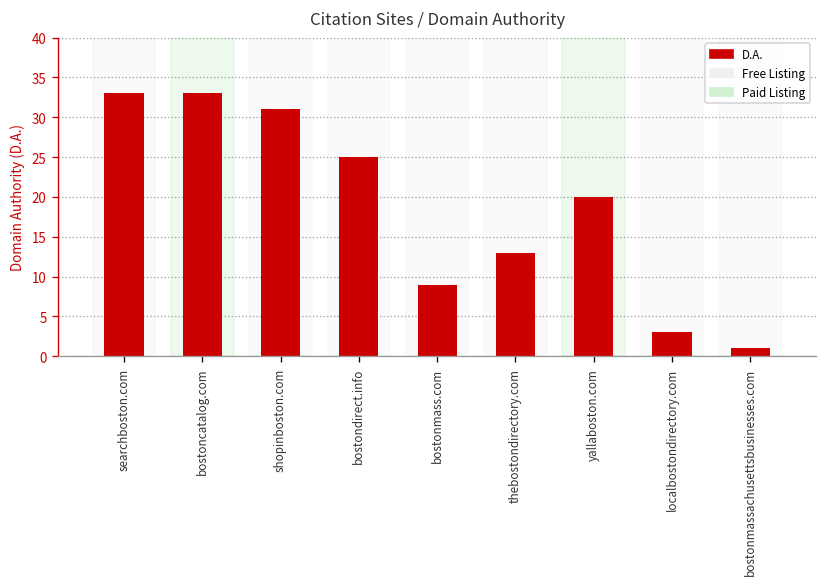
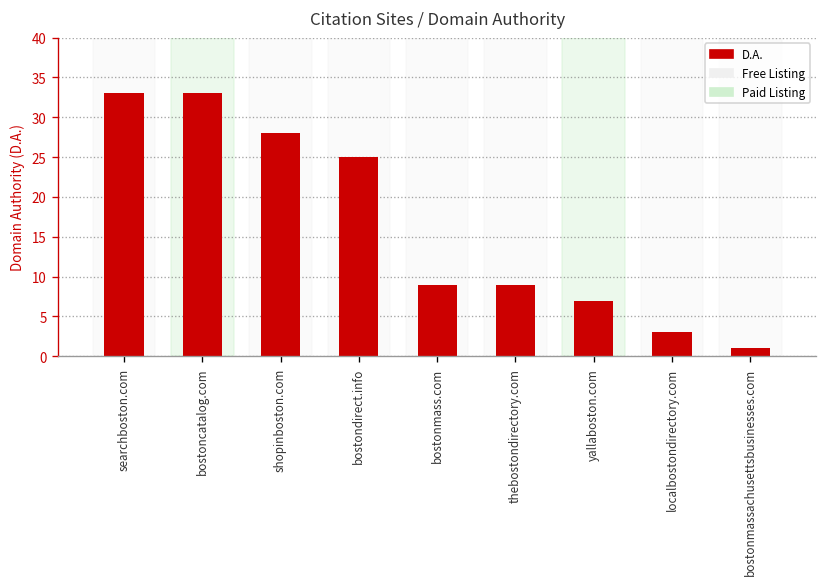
  {
    "searchboston.com": 33,
    "bostoncatalog.com": 33,
-   "shopinboston.com": 31,
+   "shopinboston.com": 28,
    "bostondirect.info": 25,
    "bostonmass.com": 9,
-   "thebostondirectory.com": 13,
-   "yallaboston.com": 20,
+   "thebostondirectory.com": 9,
+   "yallaboston.com": 7,
    "localbostondirectory.com": 3,
    "bostonmassachusettsbusinesses.com": 1
  }
